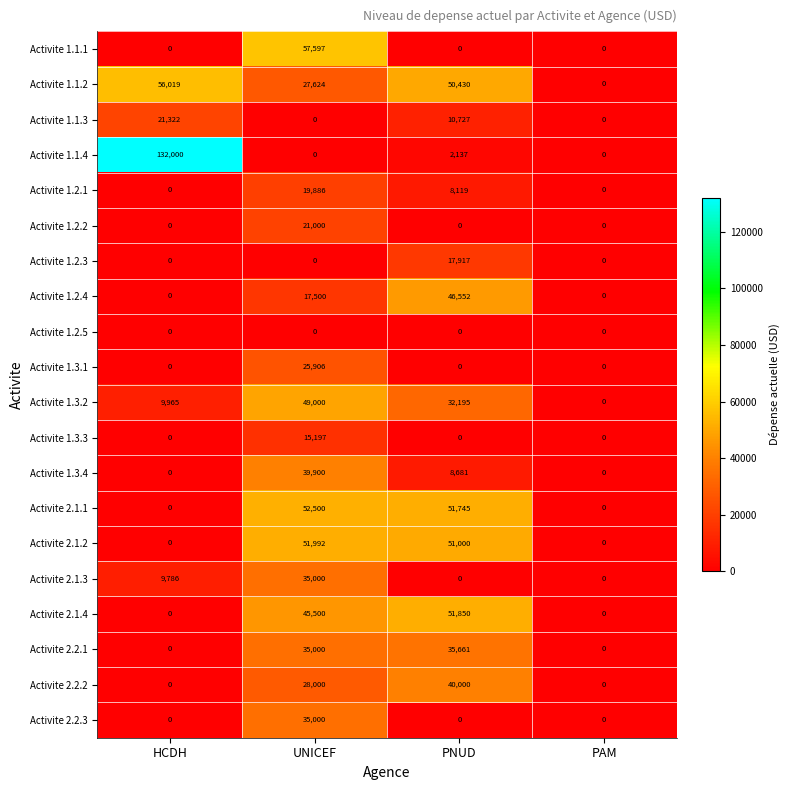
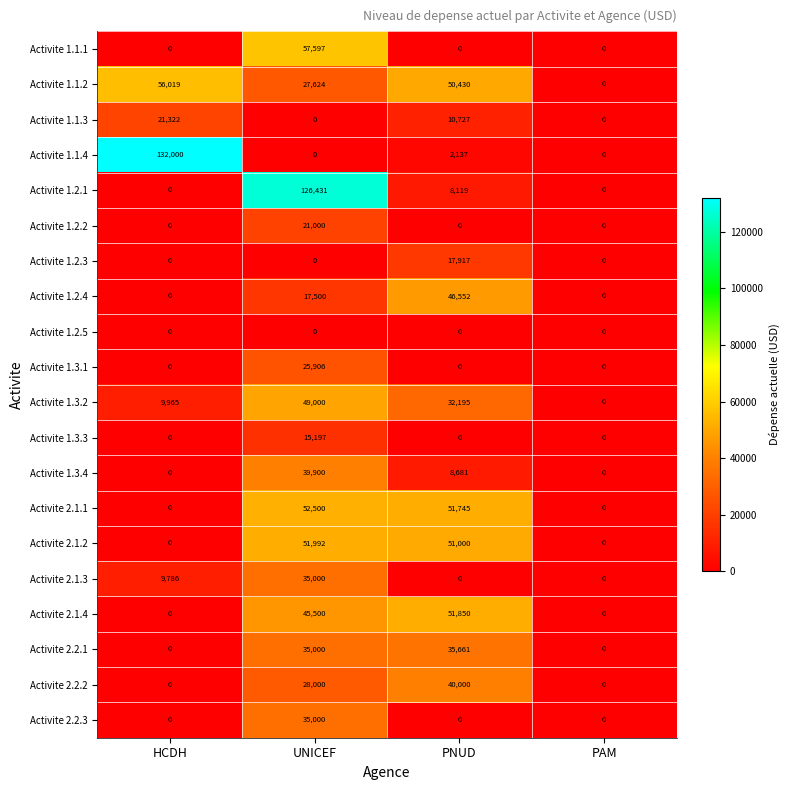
  {
    "Activite 1.1.1": {
      "HCDH": "0",
      "UNICEF": "57,597",
      "PNUD": "0",
      "PAM": "0"
    },
    "Activite 1.1.2": {
      "HCDH": "56,019",
      "UNICEF": "27,624",
      "PNUD": "50,430",
      "PAM": "0"
    },
    "Activite 1.1.3": {
      "HCDH": "21,322",
      "UNICEF": "0",
      "PNUD": "10,727",
      "PAM": "0"
    },
    "Activite 1.1.4": {
      "HCDH": "132,000",
      "UNICEF": "0",
      "PNUD": "2,137",
      "PAM": "0"
    },
    "Activite 1.2.1": {
      "HCDH": "0",
-     "UNICEF": "19,886",
+     "UNICEF": "126,431",
      "PNUD": "8,119",
      "PAM": "0"
    },
    "Activite 1.2.2": {
      "HCDH": "0",
      "UNICEF": "21,000",
      "PNUD": "0",
      "PAM": "0"
    },
    "Activite 1.2.3": {
      "HCDH": "0",
      "UNICEF": "0",
      "PNUD": "17,917",
      "PAM": "0"
    },
    "Activite 1.2.4": {
      "HCDH": "0",
      "UNICEF": "17,500",
      "PNUD": "46,552",
      "PAM": "0"
    },
    "Activite 1.2.5": {
      "HCDH": "0",
      "UNICEF": "0",
      "PNUD": "0",
      "PAM": "0"
    },
    "Activite 1.3.1": {
      "HCDH": "0",
      "UNICEF": "25,906",
      "PNUD": "0",
      "PAM": "0"
    },
    "Activite 1.3.2": {
      "HCDH": "9,965",
      "UNICEF": "49,000",
      "PNUD": "32,195",
      "PAM": "0"
    },
    "Activite 1.3.3": {
      "HCDH": "0",
      "UNICEF": "15,197",
      "PNUD": "0",
      "PAM": "0"
    },
    "Activite 1.3.4": {
      "HCDH": "0",
      "UNICEF": "39,900",
      "PNUD": "8,681",
      "PAM": "0"
    },
    "Activite 2.1.1": {
      "HCDH": "0",
      "UNICEF": "52,500",
      "PNUD": "51,745",
      "PAM": "0"
    },
    "Activite 2.1.2": {
      "HCDH": "0",
      "UNICEF": "51,992",
      "PNUD": "51,000",
      "PAM": "0"
    },
    "Activite 2.1.3": {
      "HCDH": "9,786",
      "UNICEF": "35,000",
      "PNUD": "0",
      "PAM": "0"
    },
    "Activite 2.1.4": {
      "HCDH": "0",
      "UNICEF": "45,500",
      "PNUD": "51,850",
      "PAM": "0"
    },
    "Activite 2.2.1": {
      "HCDH": "0",
      "UNICEF": "35,000",
      "PNUD": "35,661",
      "PAM": "0"
    },
    "Activite 2.2.2": {
      "HCDH": "0",
      "UNICEF": "28,000",
      "PNUD": "40,000",
      "PAM": "0"
    },
    "Activite 2.2.3": {
      "HCDH": "0",
      "UNICEF": "35,000",
      "PNUD": "0",
      "PAM": "0"
    }
  }
